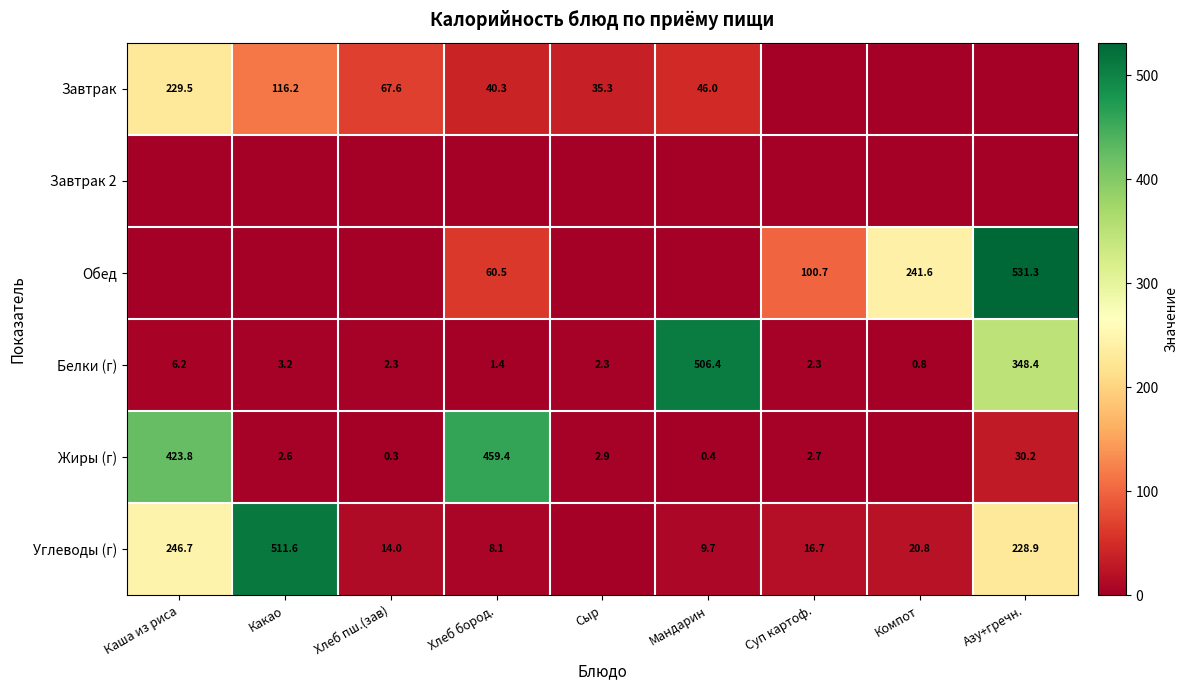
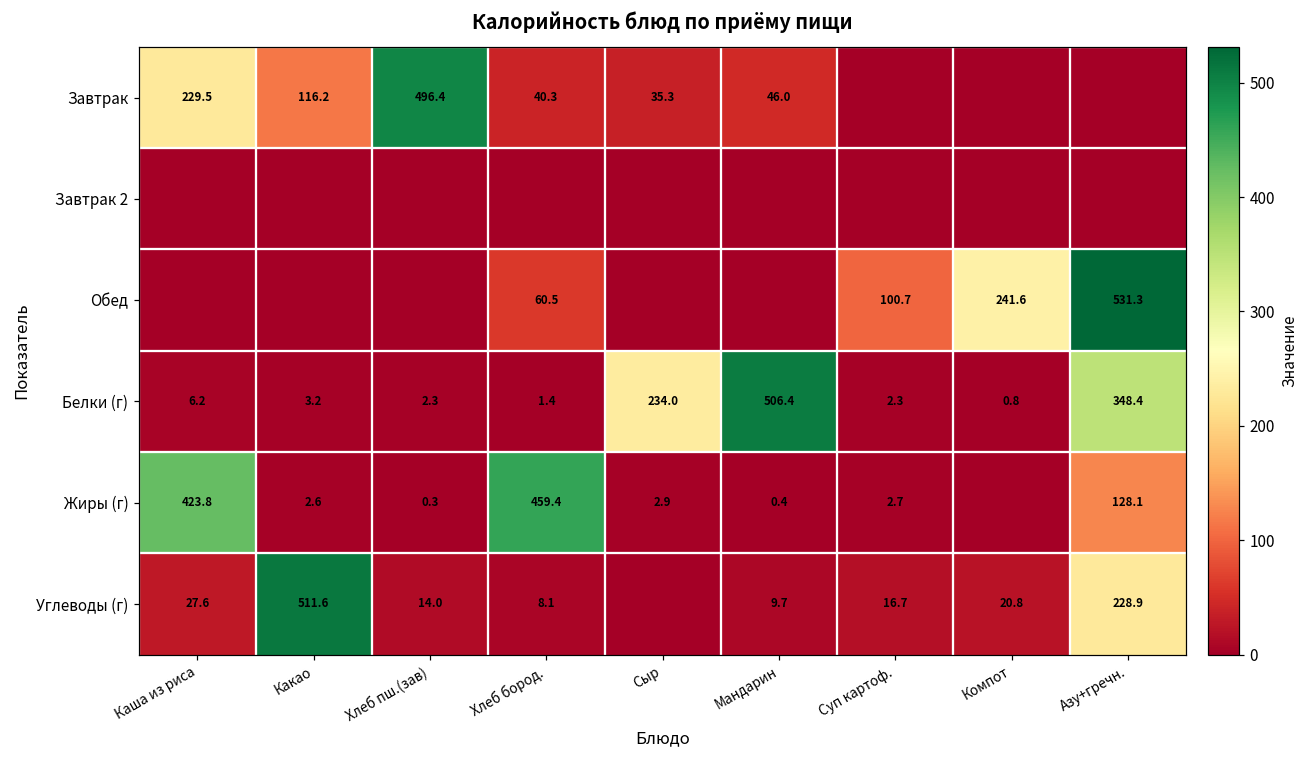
  {
    "Завтрак": {
      "Каша из риса": 229.5,
      "Какао": 116.2,
-     "Хлеб пш.(зав)": 67.6,
+     "Хлеб пш.(зав)": 496.4,
      "Хлеб бород.": 40.3,
      "Сыр": 35.3,
      "Мандарин": 46.0
    },
    "Обед": {
      "Хлеб бород.": 60.5,
      "Суп картоф.": 100.7,
      "Компот": 241.6,
      "Азу+гречн.": 531.3
    },
    "Белки (г)": {
      "Каша из риса": 6.2,
      "Какао": 3.2,
      "Хлеб пш.(зав)": 2.3,
      "Хлеб бород.": 1.4,
-     "Сыр": 2.3,
+     "Сыр": 234.0,
      "Мандарин": 506.4,
      "Суп картоф.": 2.3,
      "Компот": 0.8,
      "Азу+гречн.": 348.4
    },
    "Жиры (г)": {
      "Каша из риса": 423.8,
      "Какао": 2.6,
      "Хлеб пш.(зав)": 0.3,
      "Хлеб бород.": 459.4,
      "Сыр": 2.9,
      "Мандарин": 0.4,
      "Суп картоф.": 2.7,
-     "Азу+гречн.": 30.2
+     "Азу+гречн.": 128.1
    },
    "Углеводы (г)": {
-     "Каша из риса": 246.7,
+     "Каша из риса": 27.6,
      "Какао": 511.6,
      "Хлеб пш.(зав)": 14.0,
      "Хлеб бород.": 8.1,
      "Мандарин": 9.7,
      "Суп картоф.": 16.7,
      "Компот": 20.8,
      "Азу+гречн.": 228.9
    }
  }
